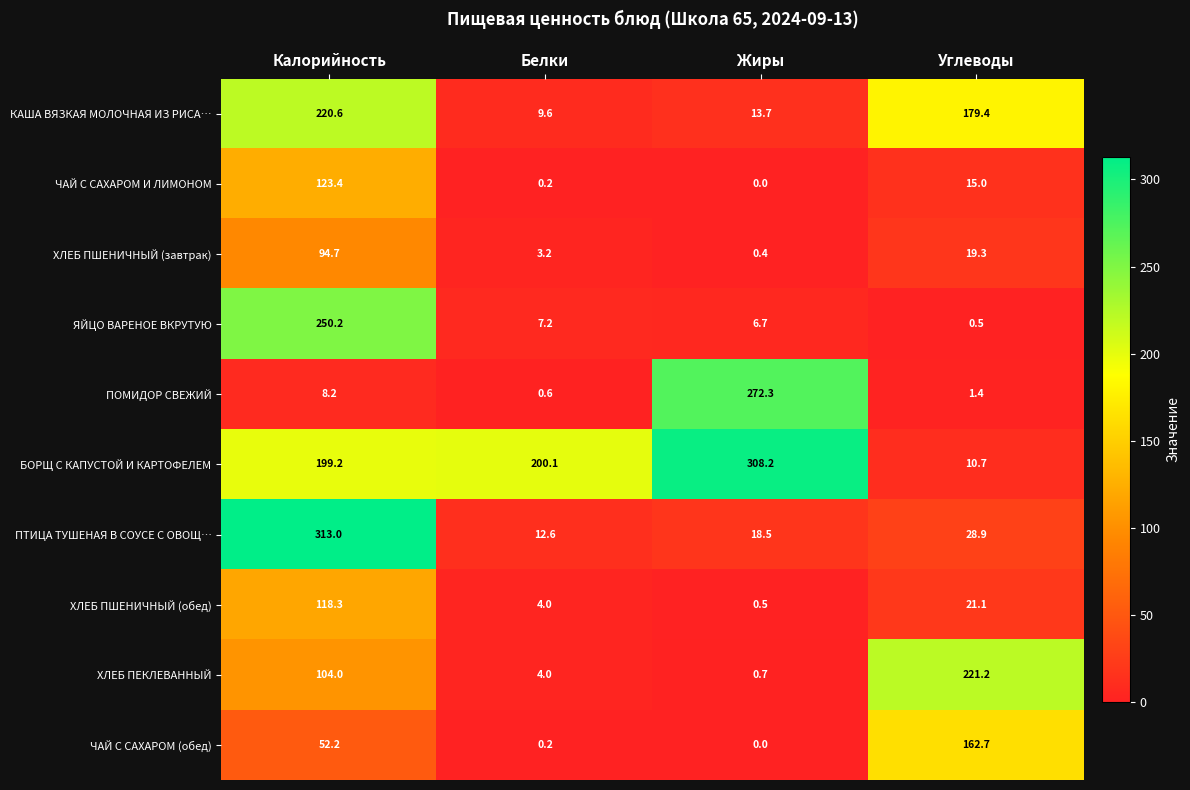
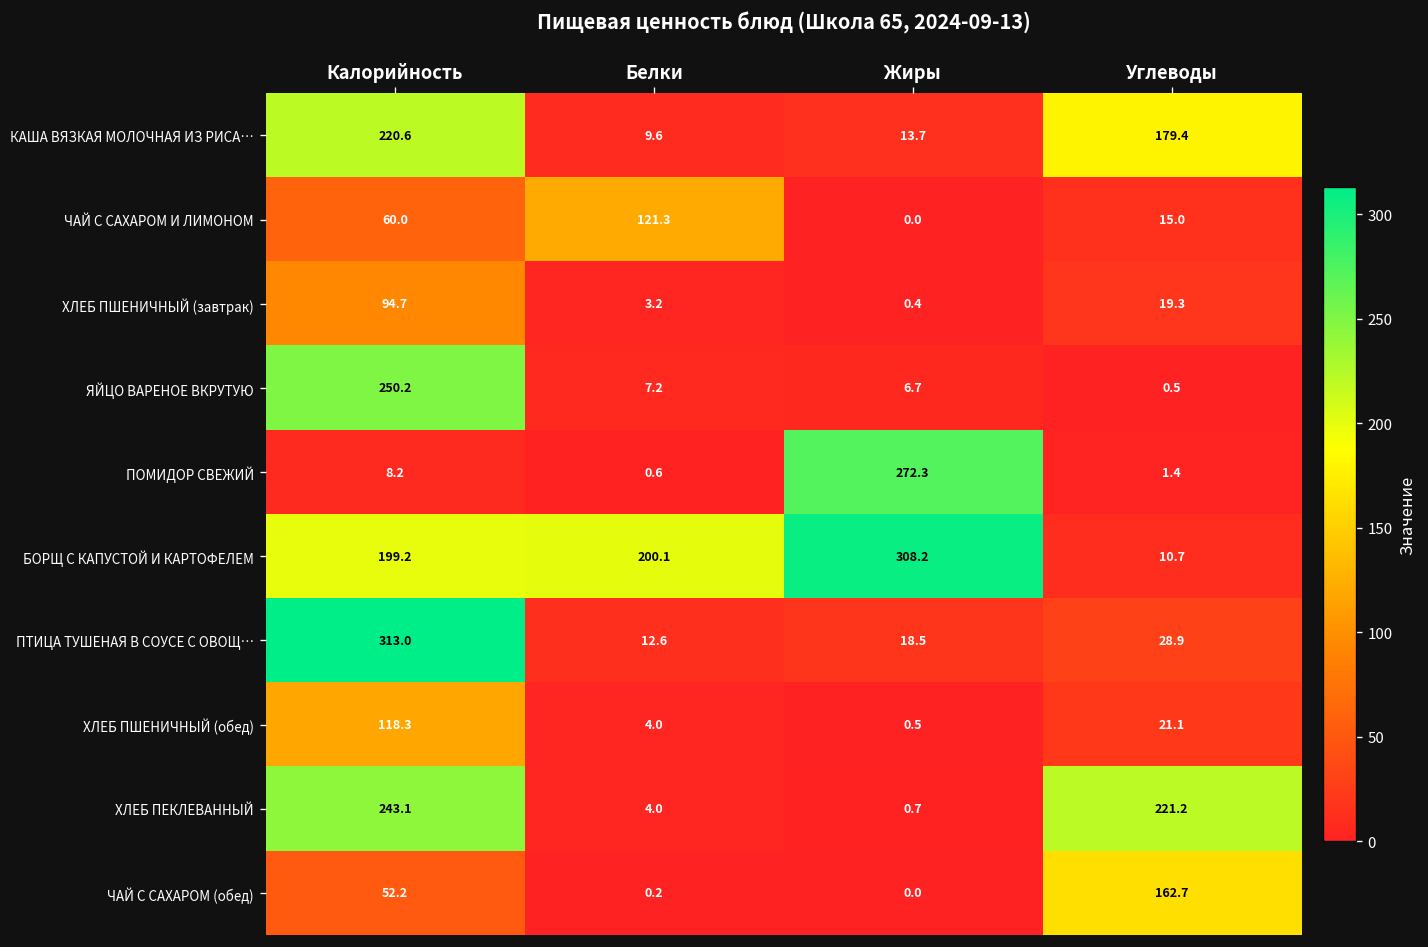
  {
    "КАША ВЯЗКАЯ МОЛОЧНАЯ ИЗ РИСА…": {
      "Калорийность": 220.6,
      "Белки": 9.6,
      "Жиры": 13.7,
      "Углеводы": 179.4
    },
    "ЧАЙ С САХАРОМ И ЛИМОНОМ": {
-     "Калорийность": 123.4,
-     "Белки": 0.2,
+     "Калорийность": 60.0,
+     "Белки": 121.3,
      "Жиры": 0.0,
      "Углеводы": 15.0
    },
    "ХЛЕБ ПШЕНИЧНЫЙ (завтрак)": {
      "Калорийность": 94.7,
      "Белки": 3.2,
      "Жиры": 0.4,
      "Углеводы": 19.3
    },
    "ЯЙЦО ВАРЕНОЕ ВКРУТУЮ": {
      "Калорийность": 250.2,
      "Белки": 7.2,
      "Жиры": 6.7,
      "Углеводы": 0.5
    },
    "ПОМИДОР СВЕЖИЙ": {
      "Калорийность": 8.2,
      "Белки": 0.6,
      "Жиры": 272.3,
      "Углеводы": 1.4
    },
    "БОРЩ С КАПУСТОЙ И КАРТОФЕЛЕМ": {
      "Калорийность": 199.2,
      "Белки": 200.1,
      "Жиры": 308.2,
      "Углеводы": 10.7
    },
    "ПТИЦА ТУШЕНАЯ В СОУСЕ С ОВОЩ…": {
      "Калорийность": 313.0,
      "Белки": 12.6,
      "Жиры": 18.5,
      "Углеводы": 28.9
    },
    "ХЛЕБ ПШЕНИЧНЫЙ (обед)": {
      "Калорийность": 118.3,
      "Белки": 4.0,
      "Жиры": 0.5,
      "Углеводы": 21.1
    },
    "ХЛЕБ ПЕКЛЕВАННЫЙ": {
-     "Калорийность": 104.0,
+     "Калорийность": 243.1,
      "Белки": 4.0,
      "Жиры": 0.7,
      "Углеводы": 221.2
    },
    "ЧАЙ С САХАРОМ (обед)": {
      "Калорийность": 52.2,
      "Белки": 0.2,
      "Жиры": 0.0,
      "Углеводы": 162.7
    }
  }
